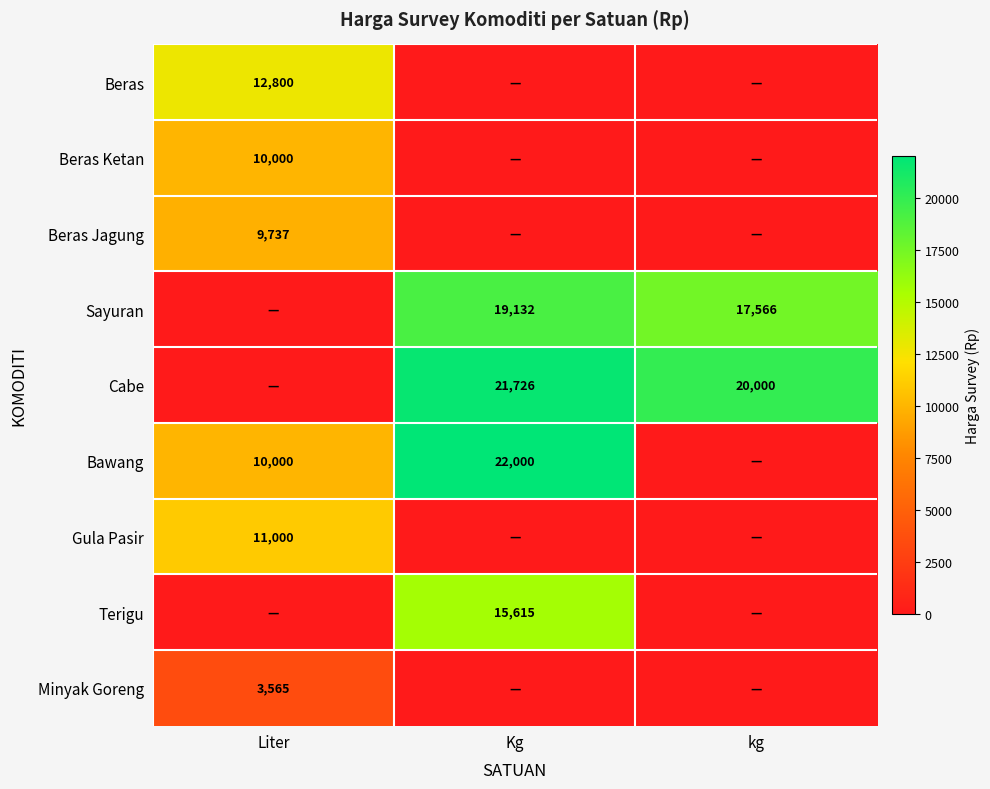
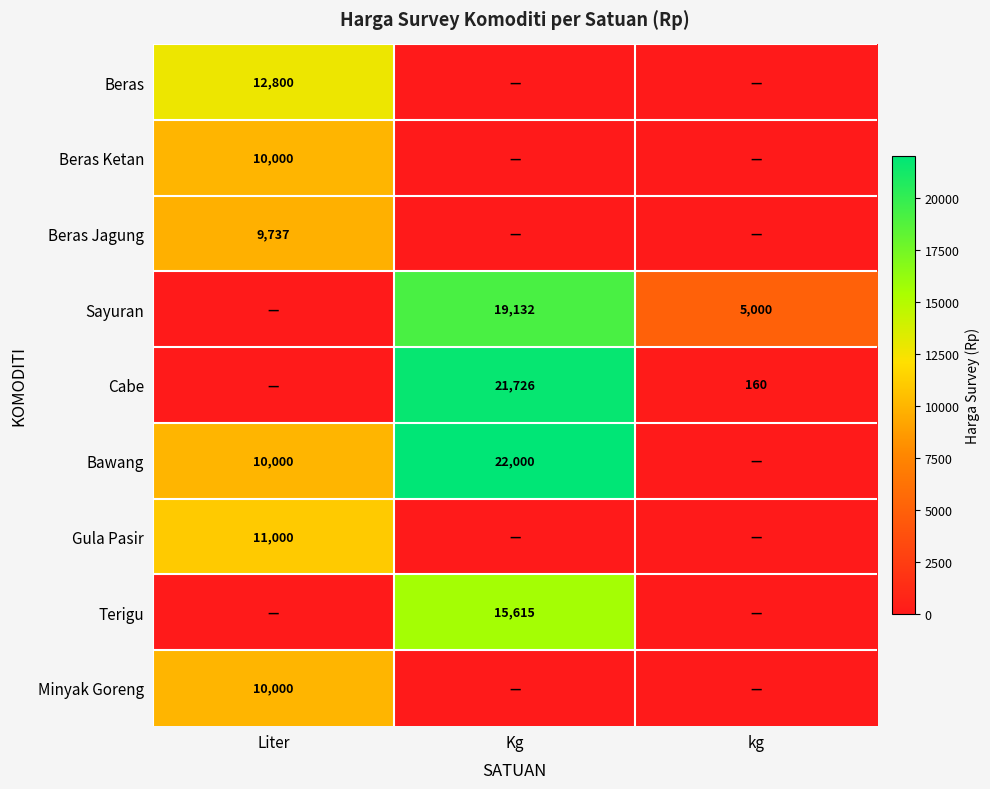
  {
    "Beras": {
      "Liter": "12,800"
    },
    "Beras Ketan": {
      "Liter": "10,000"
    },
    "Beras Jagung": {
      "Liter": "9,737"
    },
    "Sayuran": {
      "Kg": "19,132",
-     "kg": "17,566"
+     "kg": "5,000"
    },
    "Cabe": {
      "Kg": "21,726",
-     "kg": "20,000"
+     "kg": "160"
    },
    "Bawang": {
      "Liter": "10,000",
      "Kg": "22,000"
    },
    "Gula Pasir": {
      "Liter": "11,000"
    },
    "Terigu": {
      "Kg": "15,615"
    },
    "Minyak Goreng": {
-     "Liter": "3,565"
+     "Liter": "10,000"
    }
  }
